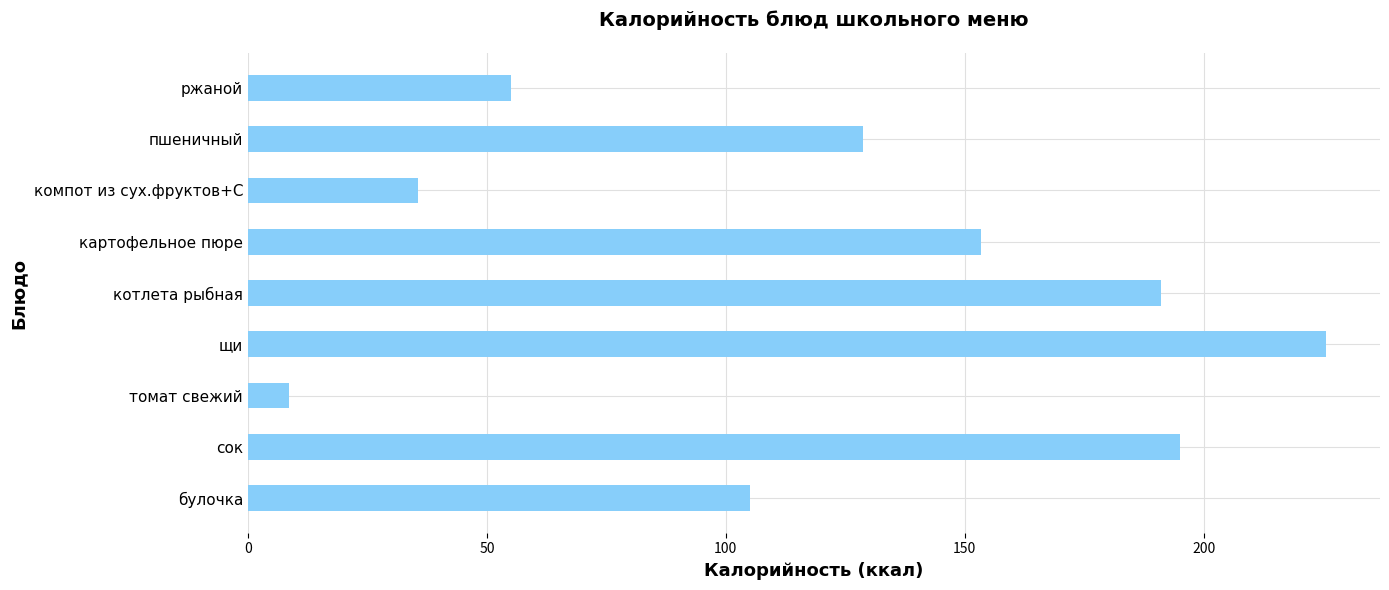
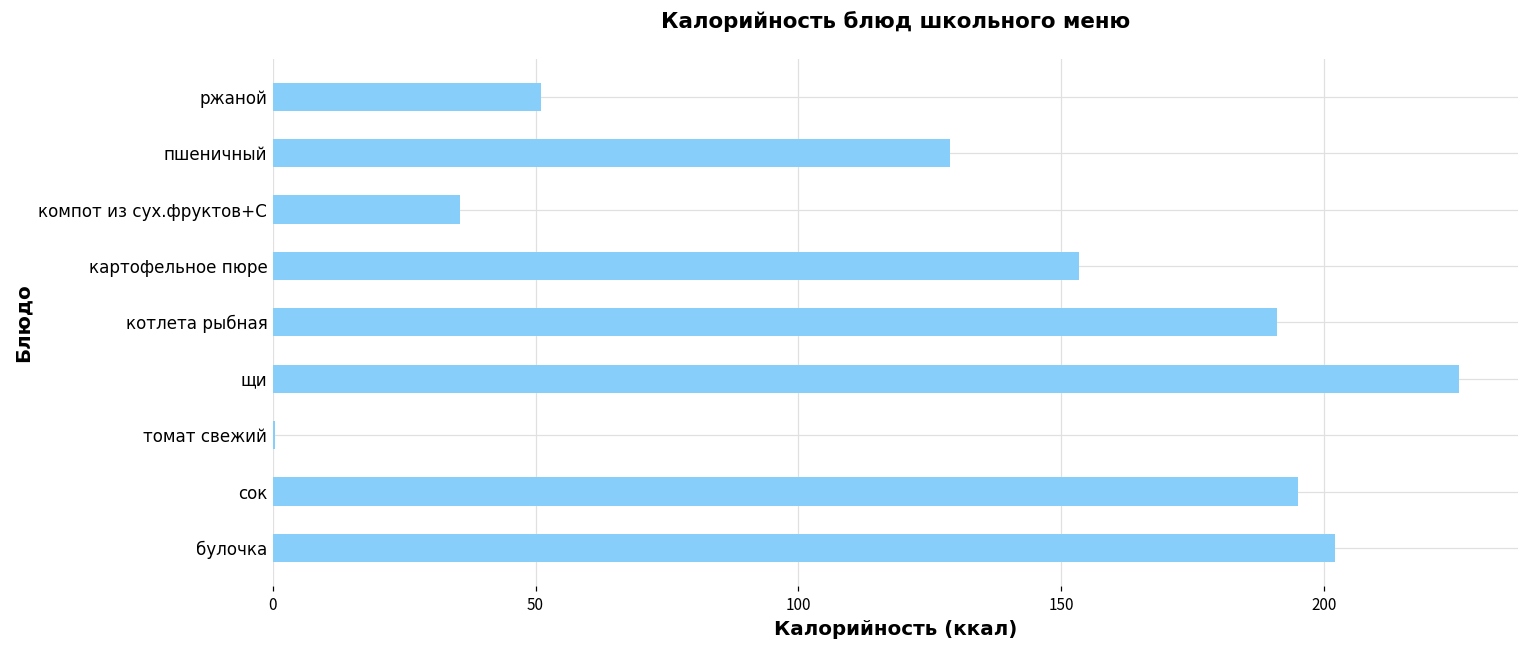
  {
-   "ржаной": 55,
+   "ржаной": 51,
    "пшеничный": 129,
    "компот из сух.фруктов+С": 36,
    "картофельное пюре": 153,
    "котлета рыбная": 191,
    "щи": 226,
-   "томат свежий": 9,
+   "томат свежий": 1,
    "сок": 195,
-   "булочка": 105
+   "булочка": 202
  }
